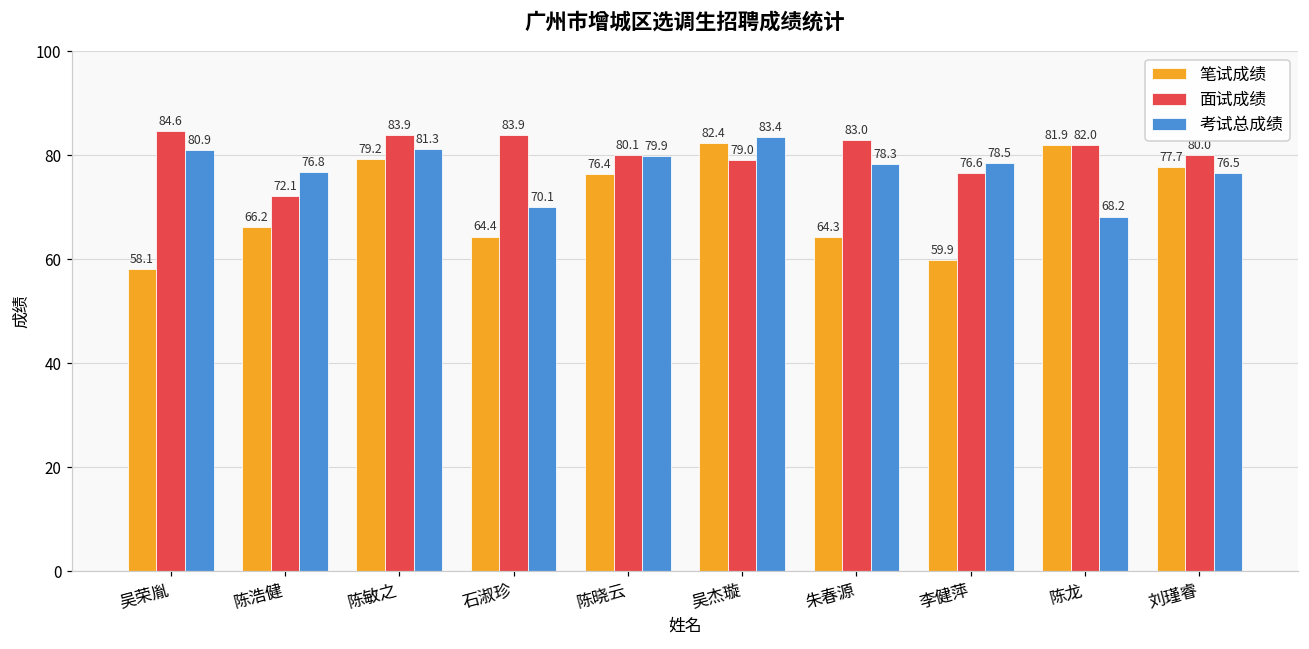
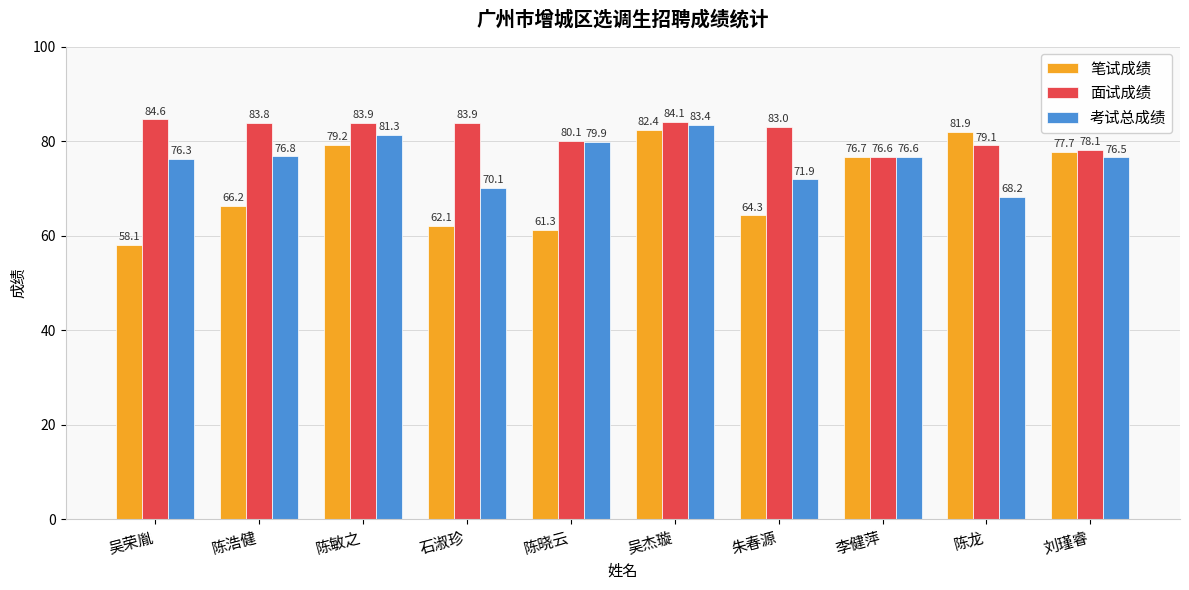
  {
    "笔试成绩": {
      "吴荣胤": 58.1,
      "陈浩健": 66.2,
      "陈敏之": 79.2,
-     "石淑珍": 64.4,
-     "陈晓云": 76.4,
+     "石淑珍": 62.1,
+     "陈晓云": 61.3,
      "吴杰璇": 82.4,
      "朱春源": 64.3,
-     "李健萍": 59.9,
+     "李健萍": 76.7,
      "陈龙": 81.9,
      "刘瑾睿": 77.7
    },
    "面试成绩": {
      "吴荣胤": 84.6,
-     "陈浩健": 72.1,
+     "陈浩健": 83.8,
      "陈敏之": 83.9,
      "石淑珍": 83.9,
      "陈晓云": 80.1,
-     "吴杰璇": 79.0,
+     "吴杰璇": 84.1,
      "朱春源": 83.0,
      "李健萍": 76.6,
-     "陈龙": 82.0,
-     "刘瑾睿": 80
+     "陈龙": 79.1,
+     "刘瑾睿": 78
    },
    "考试总成绩": {
-     "吴荣胤": 80.9,
+     "吴荣胤": 76.3,
      "陈浩健": 76.8,
      "陈敏之": 81.3,
      "石淑珍": 70.1,
      "陈晓云": 79.9,
      "吴杰璇": 83.4,
-     "朱春源": 78.3,
-     "李健萍": 78.5,
+     "朱春源": 71.9,
+     "李健萍": 76.6,
      "陈龙": 68.2,
      "刘瑾睿": 76.5
    }
  }
